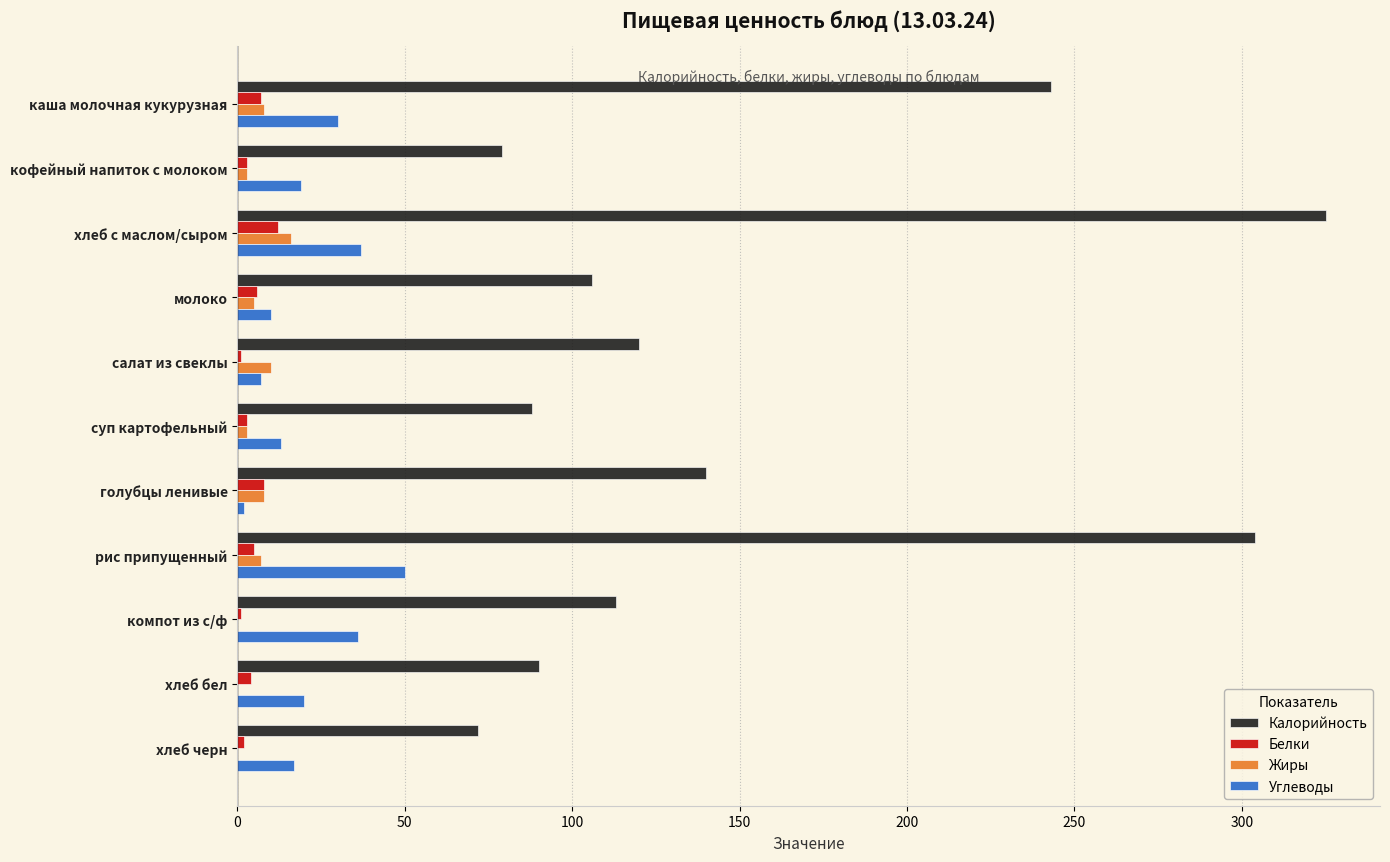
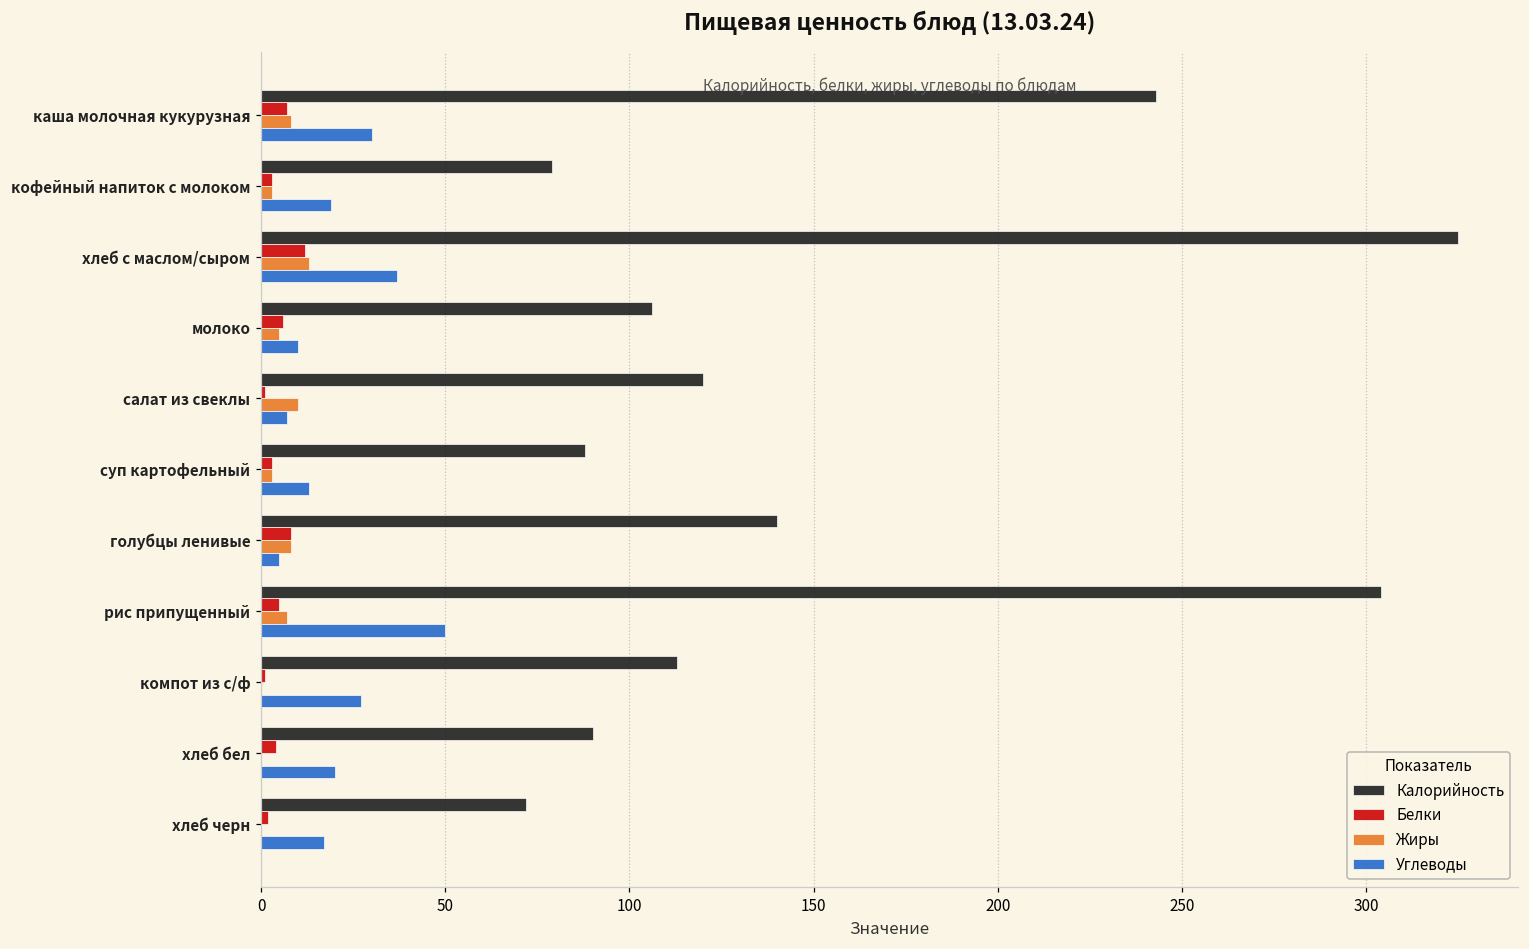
  {
    "Калорийность": {
      "каша молочная кукурузная": 243,
      "кофейный напиток с молоком": 79,
      "хлеб с маслом/сыром": 325,
      "молоко": 106,
      "салат из свеклы": 120,
      "суп картофельный": 88,
      "голубцы ленивые": 140,
      "рис припущенный": 304,
      "компот из с/ф": 113,
      "хлеб бел": 90,
      "хлеб черн": 72
    },
    "Белки": {
      "каша молочная кукурузная": 7,
      "кофейный напиток с молоком": 3,
      "хлеб с маслом/сыром": 12,
      "молоко": 6,
      "салат из свеклы": 1,
      "суп картофельный": 3,
      "голубцы ленивые": 8,
      "рис припущенный": 5,
      "компот из с/ф": 1,
      "хлеб бел": 4,
      "хлеб черн": 2
    },
    "Жиры": {
      "каша молочная кукурузная": 8,
      "кофейный напиток с молоком": 3,
-     "хлеб с маслом/сыром": 16,
+     "хлеб с маслом/сыром": 13,
      "молоко": 5,
      "салат из свеклы": 10,
      "суп картофельный": 3,
      "голубцы ленивые": 8,
      "рис припущенный": 7,
      "компот из с/ф": 0,
      "хлеб бел": 0,
      "хлеб черн": 0
    },
    "Углеводы": {
      "каша молочная кукурузная": 30,
      "кофейный напиток с молоком": 19,
      "хлеб с маслом/сыром": 37,
      "молоко": 10,
      "салат из свеклы": 7,
      "суп картофельный": 13,
-     "голубцы ленивые": 2,
+     "голубцы ленивые": 5,
      "рис припущенный": 50,
-     "компот из с/ф": 36,
+     "компот из с/ф": 27,
      "хлеб бел": 20,
      "хлеб черн": 17
    }
  }
